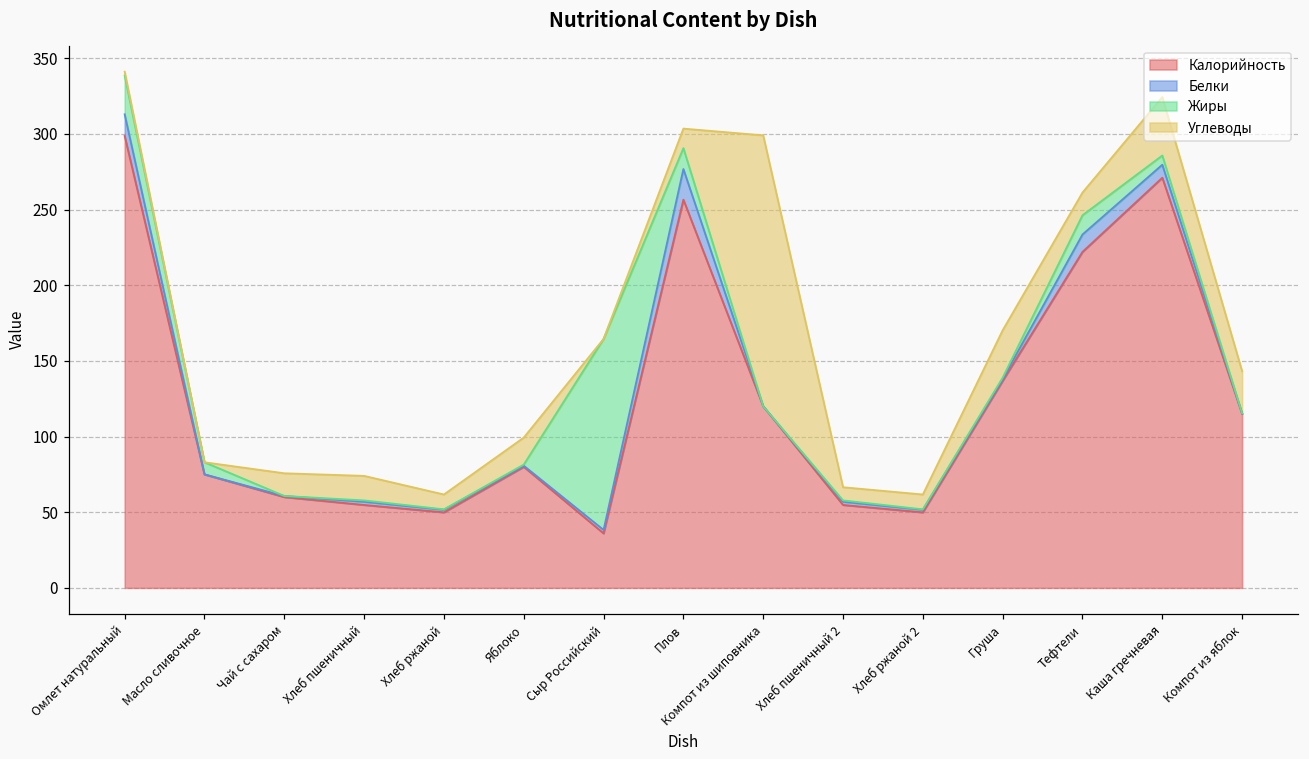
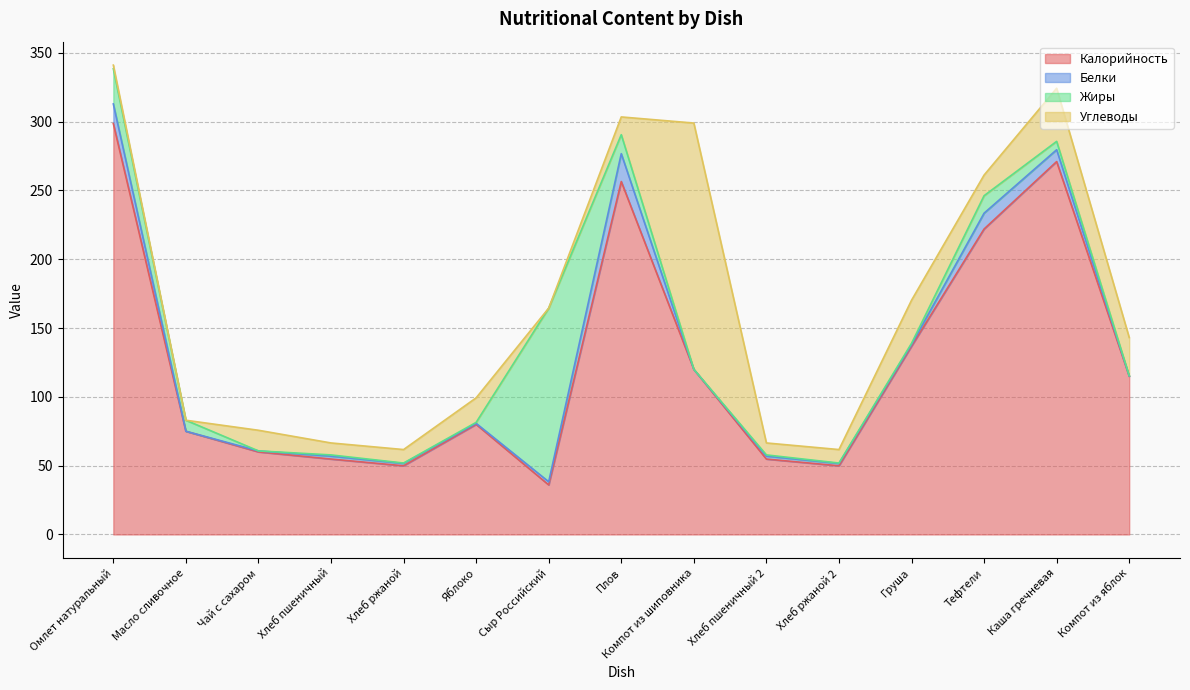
  {
    "Калорийность": {
      "Омлет натуральный": 299,
      "Хлеб пшеничный": 55,
      "Сыр Российский": 36,
      "Плов": 257,
      "Хлеб пшеничный 2": 55,
      "Тефтели": 222,
      "Каша гречневая": 271
    },
    "Белки": {
      "Омлет натуральный": 14,
      "Сыр Российский": 2,
      "Плов": 20,
      "Тефтели": 12,
      "Каша гречневая": 9
    },
    "Жиры": {
      "Омлет натуральный": 26,
      "Плов": 14,
      "Тефтели": 13,
      "Каша гречневая": 6
    },
    "Углеводы": {
      "Омлет натуральный": 3,
      "Чай с сахаром": 15,
-     "Хлеб пшеничный": 16,
+     "Хлеб пшеничный": 9,
      "Хлеб ржаной": 10,
      "Яблоко": 18,
      "Плов": 13,
      "Компот из шиповника": 179,
      "Хлеб пшеничный 2": 9,
      "Хлеб ржаной 2": 10,
      "Груша": 31,
      "Тефтели": 15,
      "Компот из яблок": 28
    }
  }
